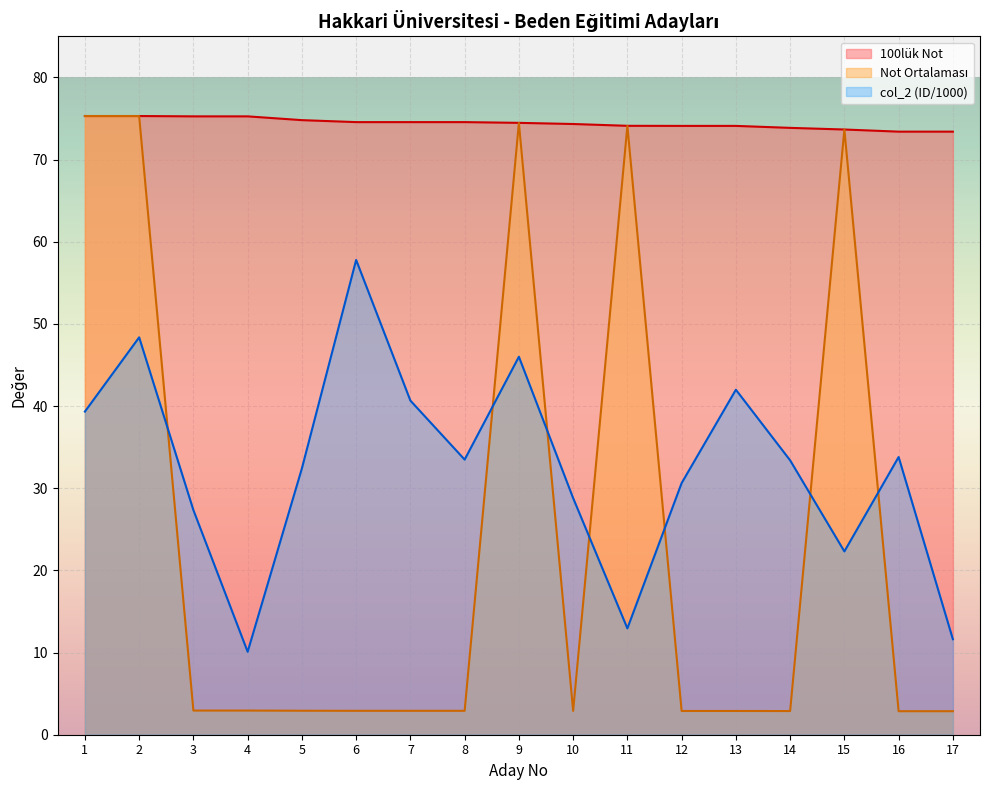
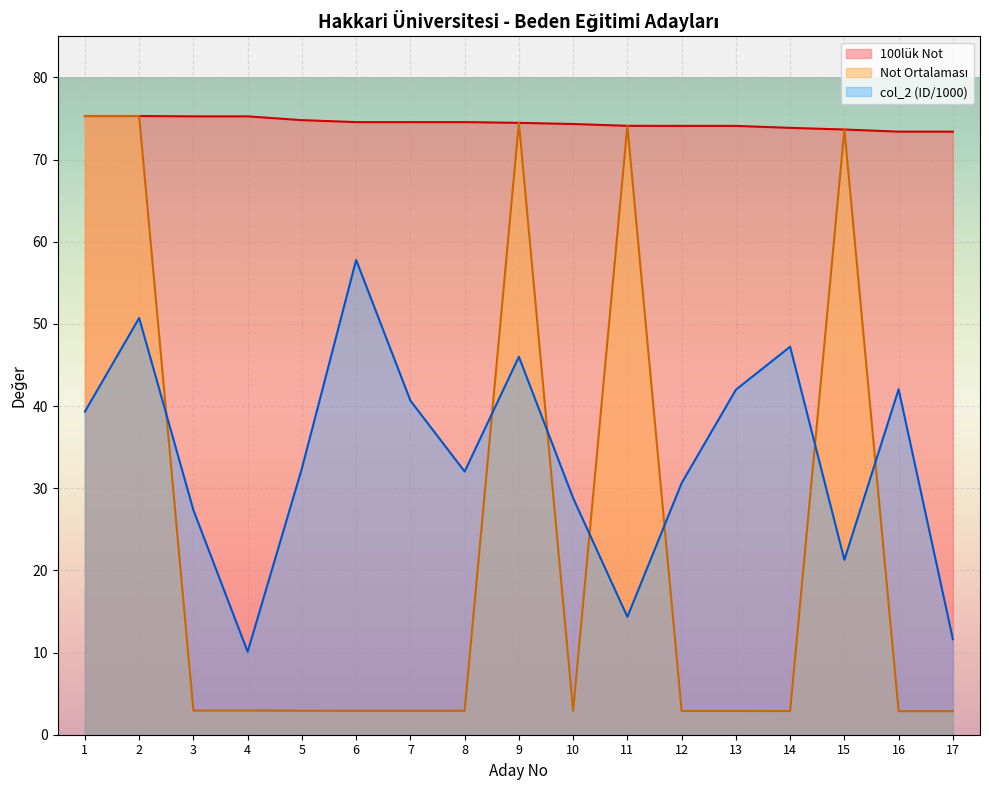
  {
    "col_2 (ID/1000)": {
      "1": 39,
-     "2": 48,
+     "2": 51,
      "3": 27,
      "4": 10,
      "5": 32,
      "6": 58,
      "7": 41,
-     "8": 33,
+     "8": 32,
      "9": 46,
      "10": 29,
-     "11": 13,
+     "11": 14,
      "12": 31,
      "13": 42,
-     "14": 33,
-     "15": 22,
-     "16": 34,
+     "14": 47,
+     "15": 21,
+     "16": 42,
      "17": 12
    }
  }
